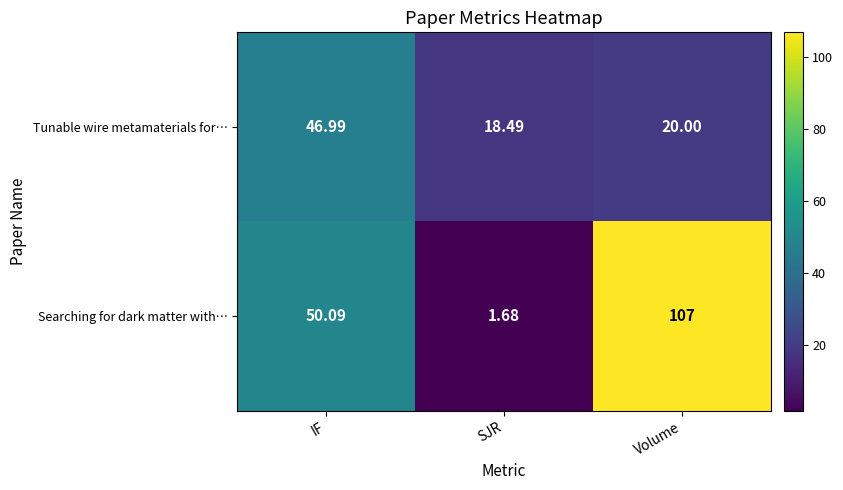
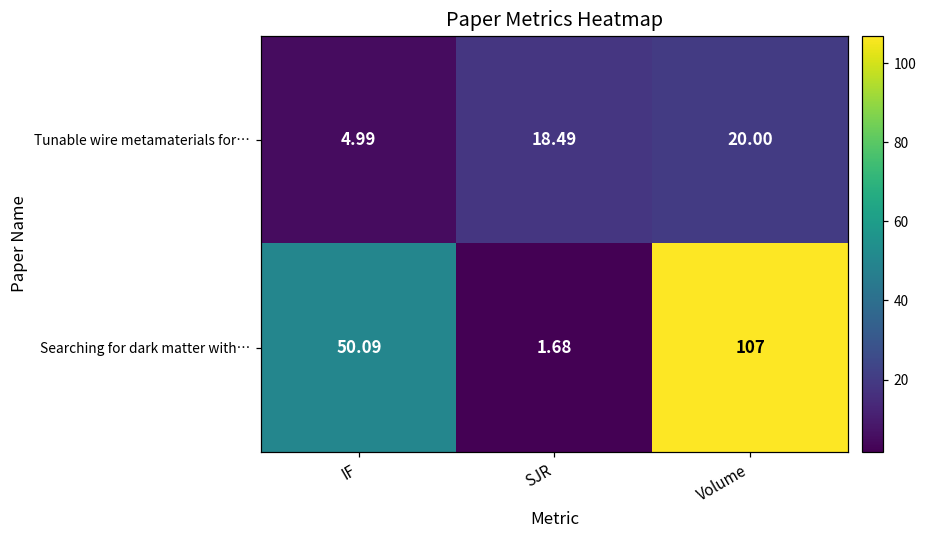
  {
    "Tunable wire metamaterials for…": {
-     "IF": 46.99,
+     "IF": 4.99,
      "SJR": 18.49,
      "Volume": 20.00
    },
    "Searching for dark matter with…": {
      "IF": 50.09,
      "SJR": 1.68,
      "Volume": 107
    }
  }
